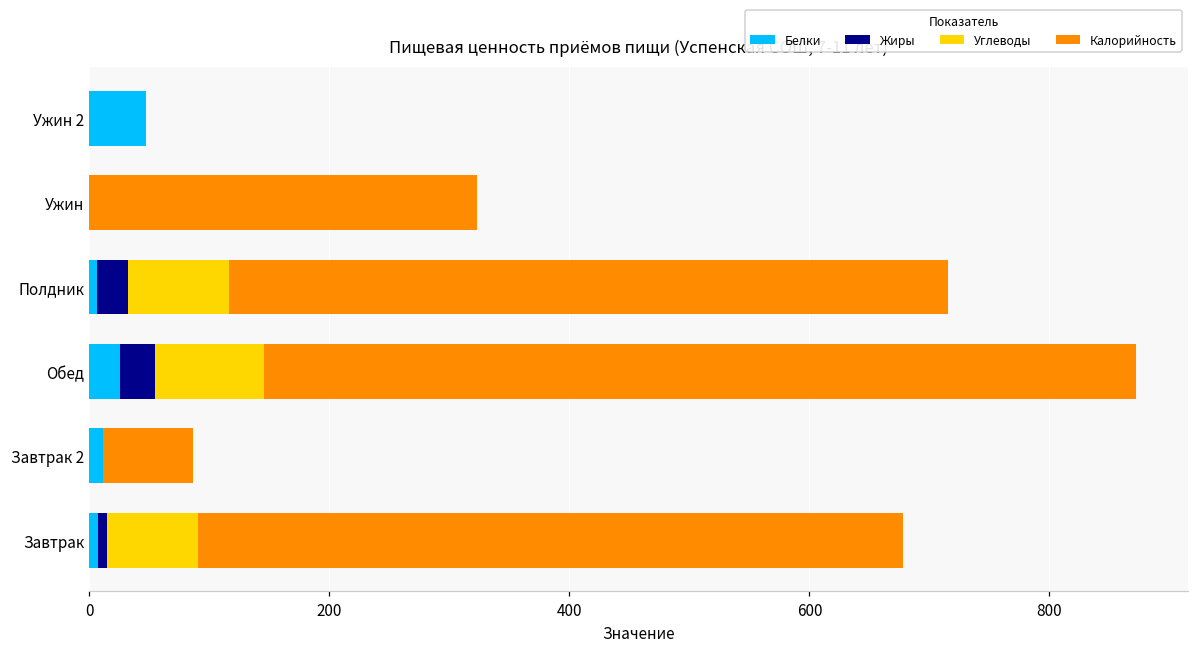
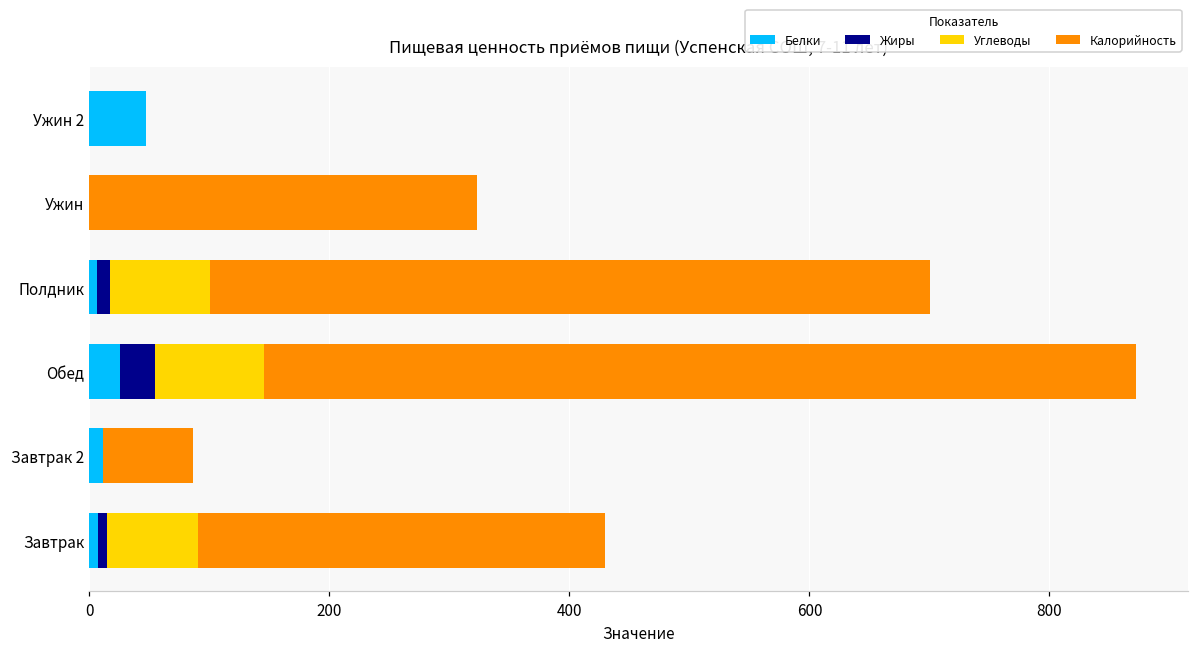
  {
    "Белки": {
      "Ужин 2": 47,
      "Ужин": 0,
      "Полдник": 6,
      "Обед": 26,
      "Завтрак 2": 11,
      "Завтрак": 7
    },
    "Жиры": {
      "Ужин 2": 0,
      "Ужин": 0,
-     "Полдник": 27,
+     "Полдник": 11,
      "Обед": 29,
      "Завтрак 2": 0,
      "Завтрак": 7
    },
    "Углеводы": {
      "Ужин 2": 0,
      "Ужин": 0,
      "Полдник": 83,
      "Обед": 92,
      "Завтрак 2": 0,
      "Завтрак": 76
    },
    "Калорийность": {
      "Ужин 2": 0,
      "Ужин": 323,
      "Полдник": 600,
      "Обед": 726,
      "Завтрак 2": 75,
-     "Завтрак": 587
+     "Завтрак": 339
    }
  }
